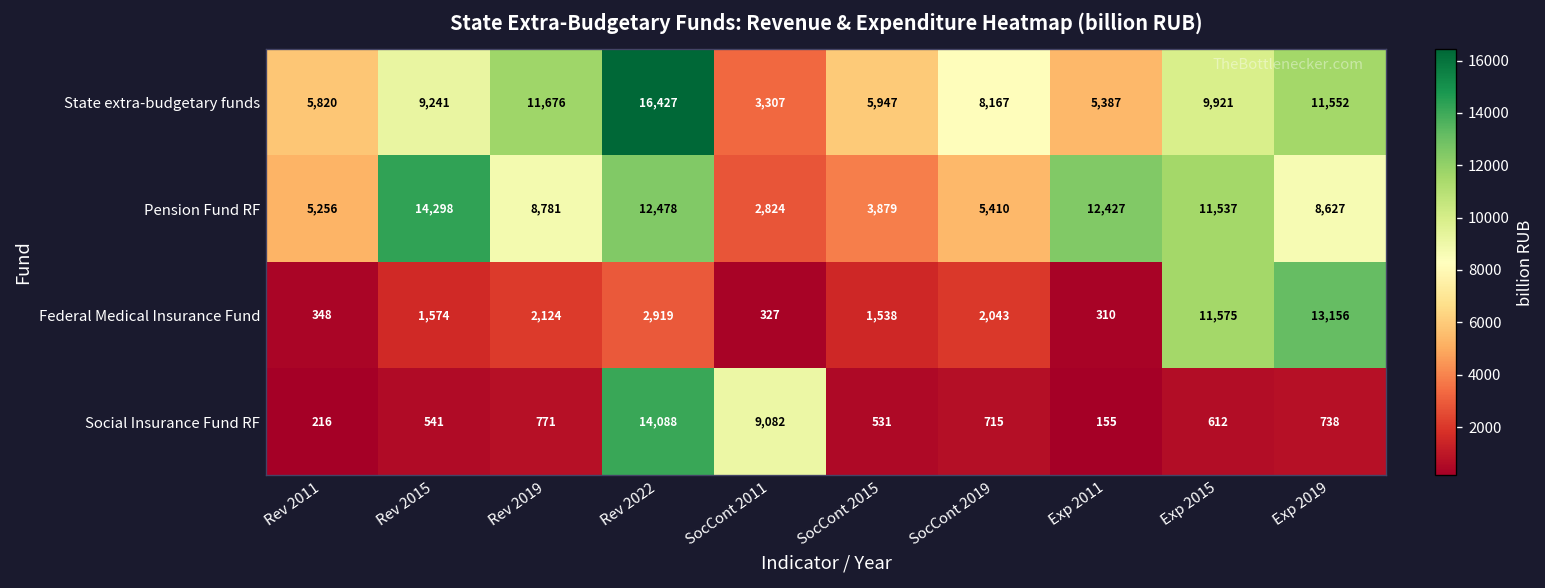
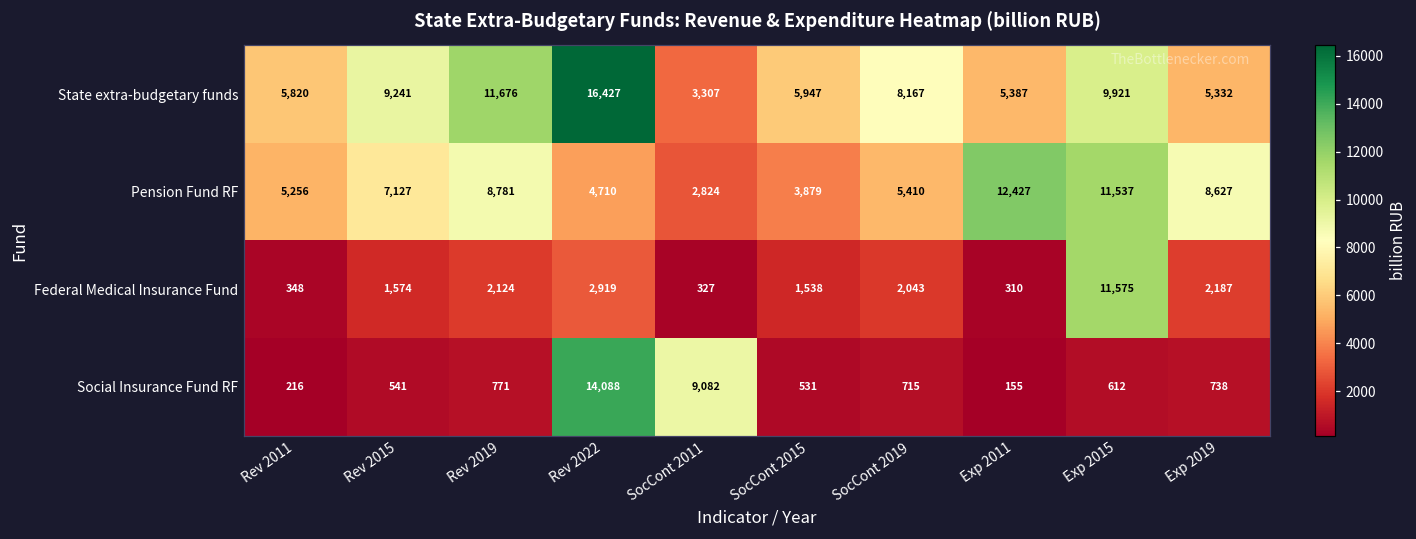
  {
    "State extra-budgetary funds": {
      "Rev 2011": "5,820",
      "Rev 2015": "9,241",
      "Rev 2019": "11,676",
      "Rev 2022": "16,427",
      "SocCont 2011": "3,307",
      "SocCont 2015": "5,947",
      "SocCont 2019": "8,167",
      "Exp 2011": "5,387",
      "Exp 2015": "9,921",
-     "Exp 2019": "11,552"
+     "Exp 2019": "5,332"
    },
    "Pension Fund RF": {
      "Rev 2011": "5,256",
-     "Rev 2015": "14,298",
+     "Rev 2015": "7,127",
      "Rev 2019": "8,781",
-     "Rev 2022": "12,478",
+     "Rev 2022": "4,710",
      "SocCont 2011": "2,824",
      "SocCont 2015": "3,879",
      "SocCont 2019": "5,410",
      "Exp 2011": "12,427",
      "Exp 2015": "11,537",
      "Exp 2019": "8,627"
    },
    "Federal Medical Insurance Fund": {
      "Rev 2011": "348",
      "Rev 2015": "1,574",
      "Rev 2019": "2,124",
      "Rev 2022": "2,919",
      "SocCont 2011": "327",
      "SocCont 2015": "1,538",
      "SocCont 2019": "2,043",
      "Exp 2011": "310",
      "Exp 2015": "11,575",
-     "Exp 2019": "13,156"
+     "Exp 2019": "2,187"
    },
    "Social Insurance Fund RF": {
      "Rev 2011": "216",
      "Rev 2015": "541",
      "Rev 2019": "771",
      "Rev 2022": "14,088",
      "SocCont 2011": "9,082",
      "SocCont 2015": "531",
      "SocCont 2019": "715",
      "Exp 2011": "155",
      "Exp 2015": "612",
      "Exp 2019": "738"
    }
  }
